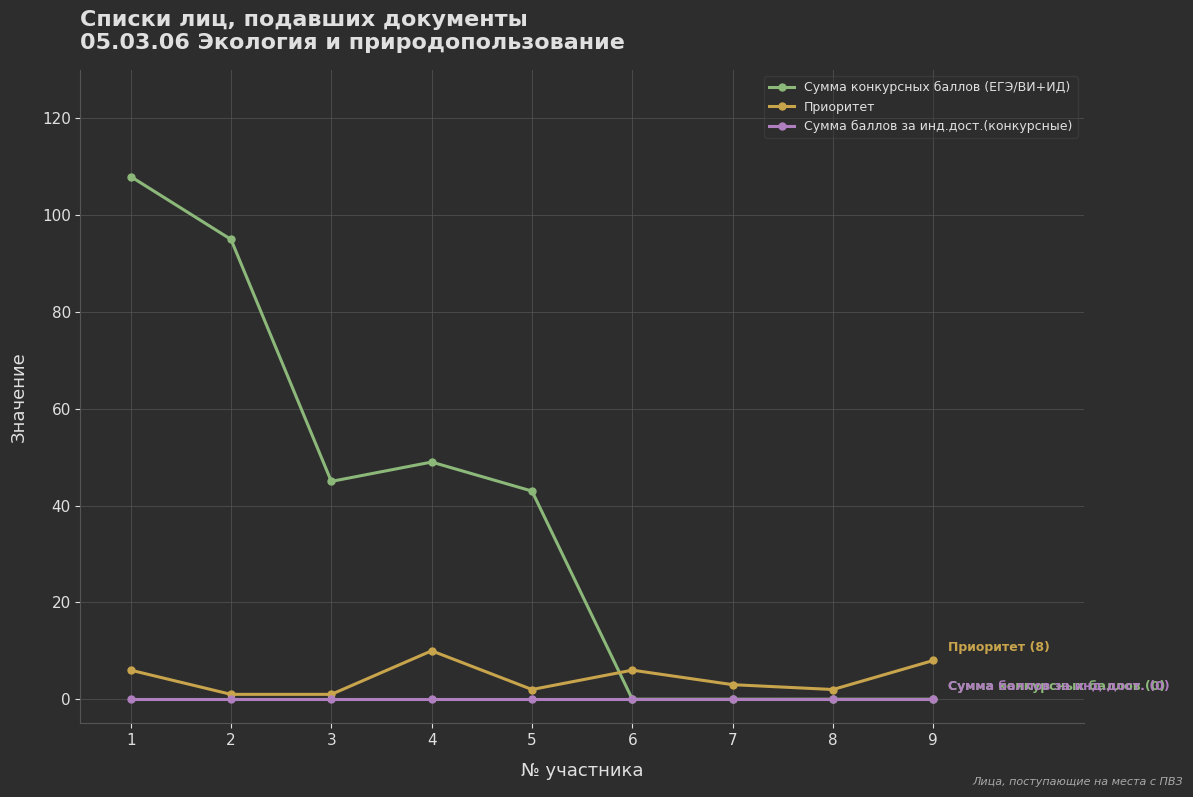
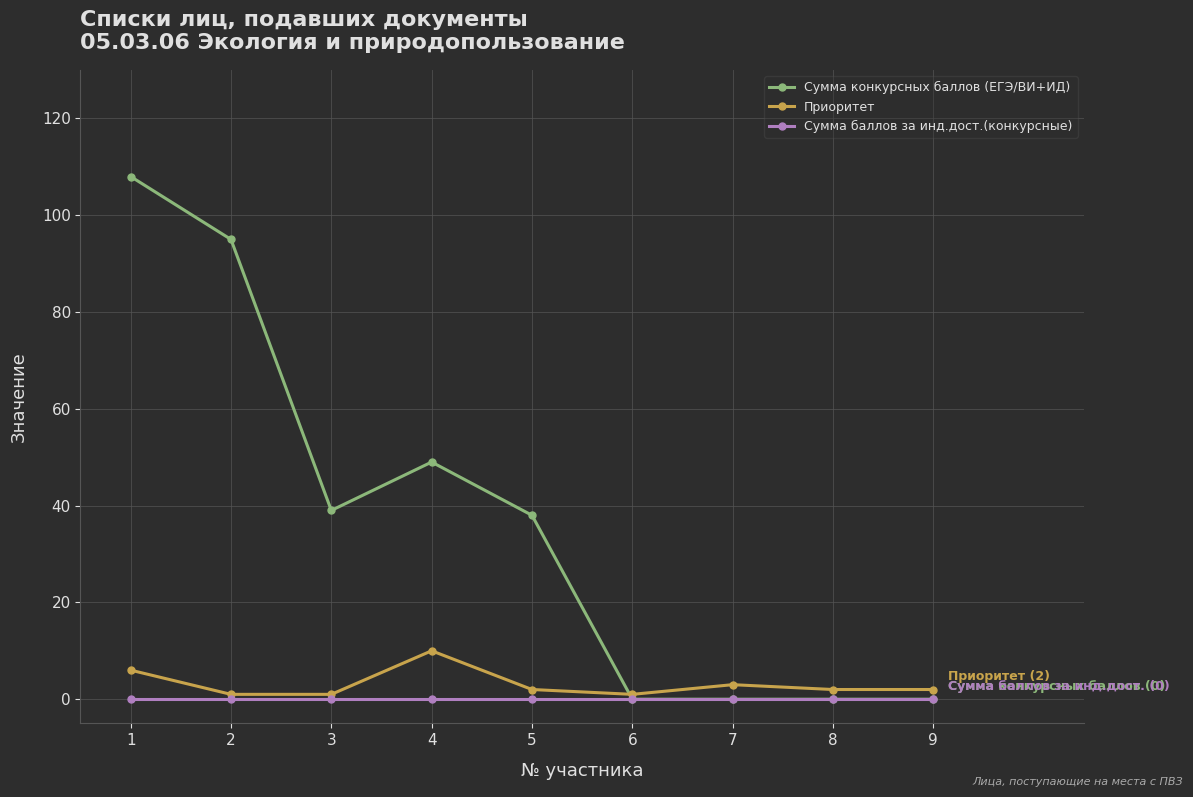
  {
    "Сумма конкурсных баллов (ЕГЭ/ВИ+ИД)": {
      "1": "108",
      "2": "95",
-     "3": "45",
+     "3": "39",
      "4": "49",
-     "5": "43"
+     "5": "38"
    },
    "Приоритет": {
-     "6": "6",
-     "9": "(8)"
+     "6": "1",
+     "9": "(2)"
    },
    "Сумма баллов за инд.дост.(конкурсные)": {
      "1": "0",
      "2": "0",
      "3": "0",
      "4": "0",
      "5": "0"
    }
  }
